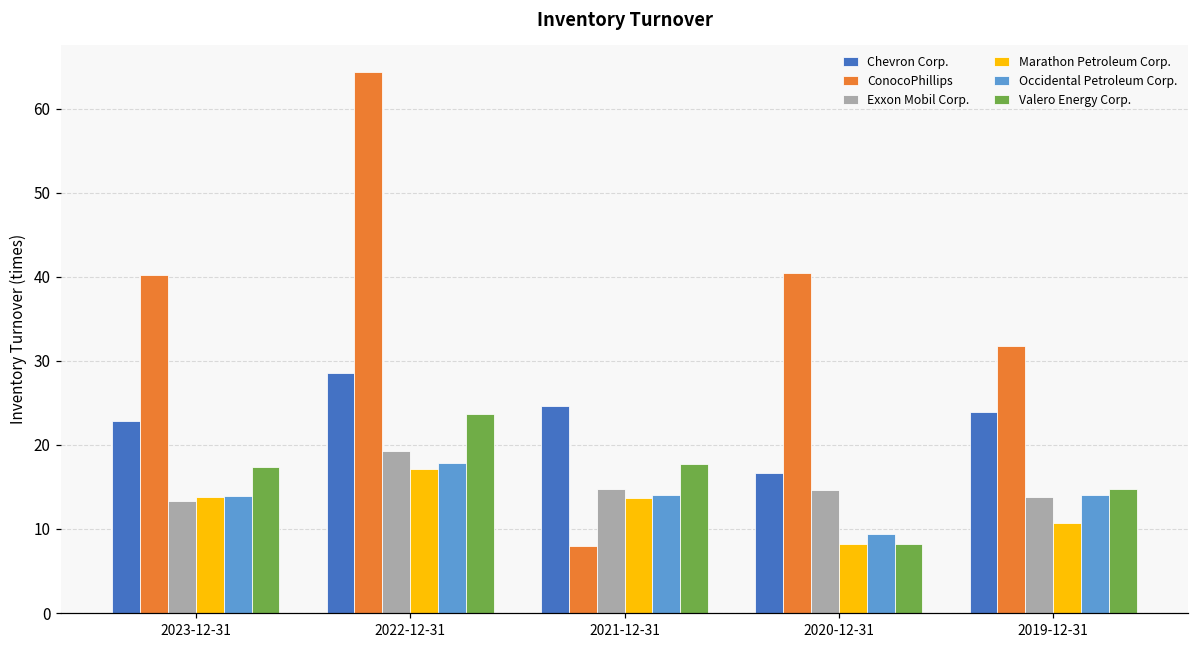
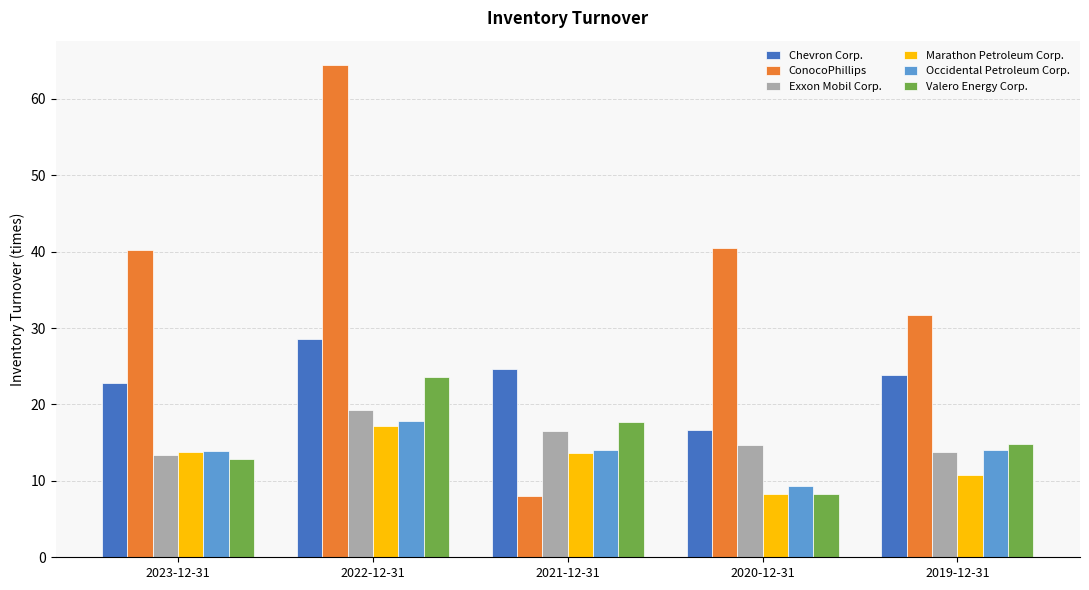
  {
    "ConocoPhillips": {
      "2023-12-31": 40,
      "2022-12-31": 64,
      "2021-12-31": 8,
      "2020-12-31": 40,
      "2019-12-31": 32
    },
    "Exxon Mobil Corp.": {
      "2023-12-31": 13,
      "2022-12-31": 19,
-     "2021-12-31": 15,
+     "2021-12-31": 17,
      "2020-12-31": 15,
      "2019-12-31": 14
    },
    "Marathon Petroleum Corp.": {
      "2023-12-31": 14,
      "2022-12-31": 17,
      "2021-12-31": 14,
      "2020-12-31": 8,
      "2019-12-31": 11
    },
    "Valero Energy Corp.": {
-     "2023-12-31": 17,
+     "2023-12-31": 13,
      "2022-12-31": 24,
      "2021-12-31": 18,
      "2020-12-31": 8,
      "2019-12-31": 15
    }
  }
